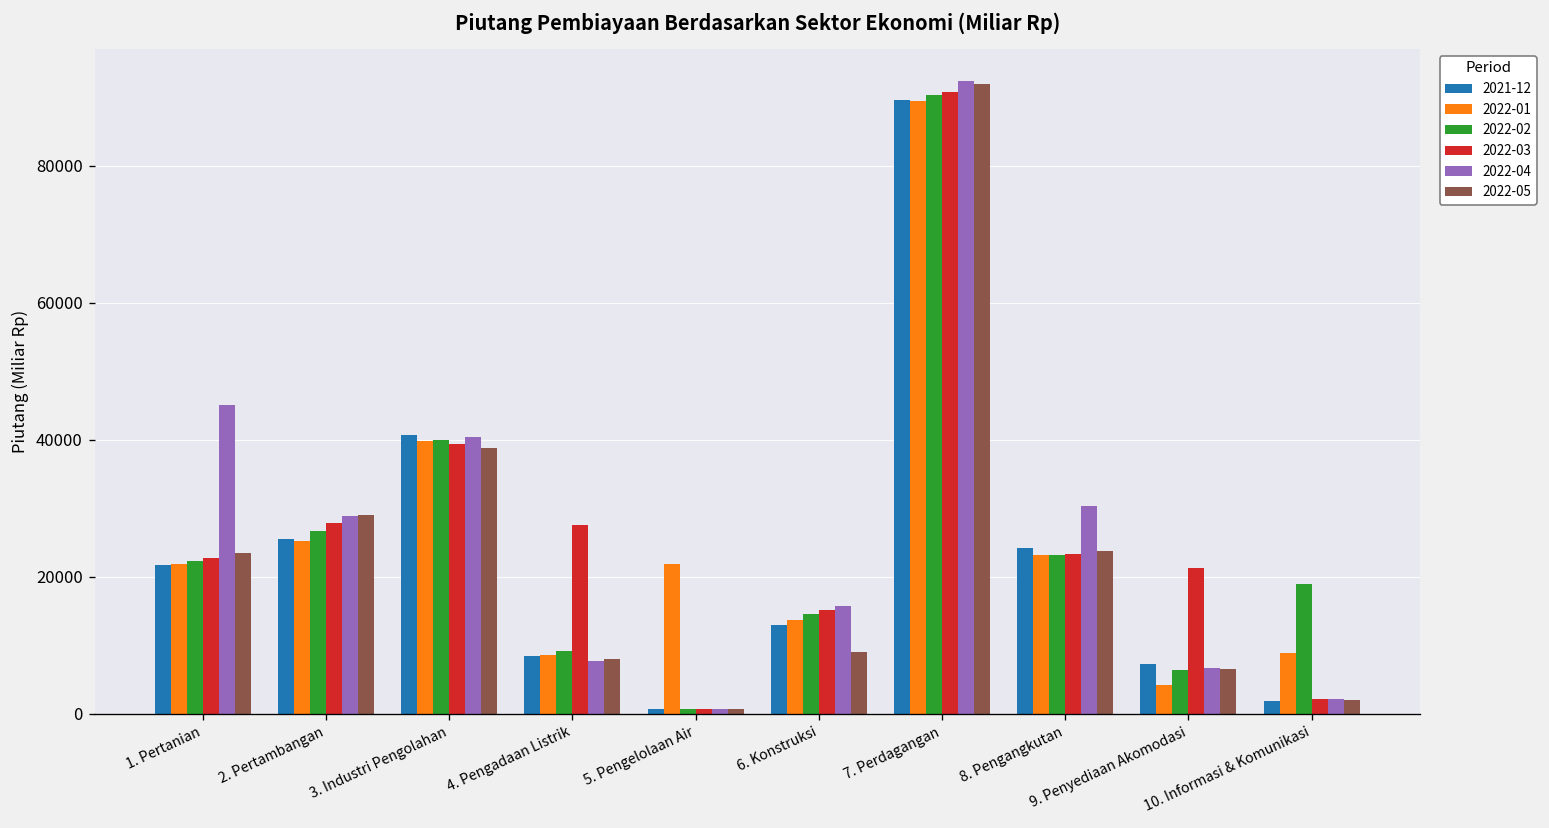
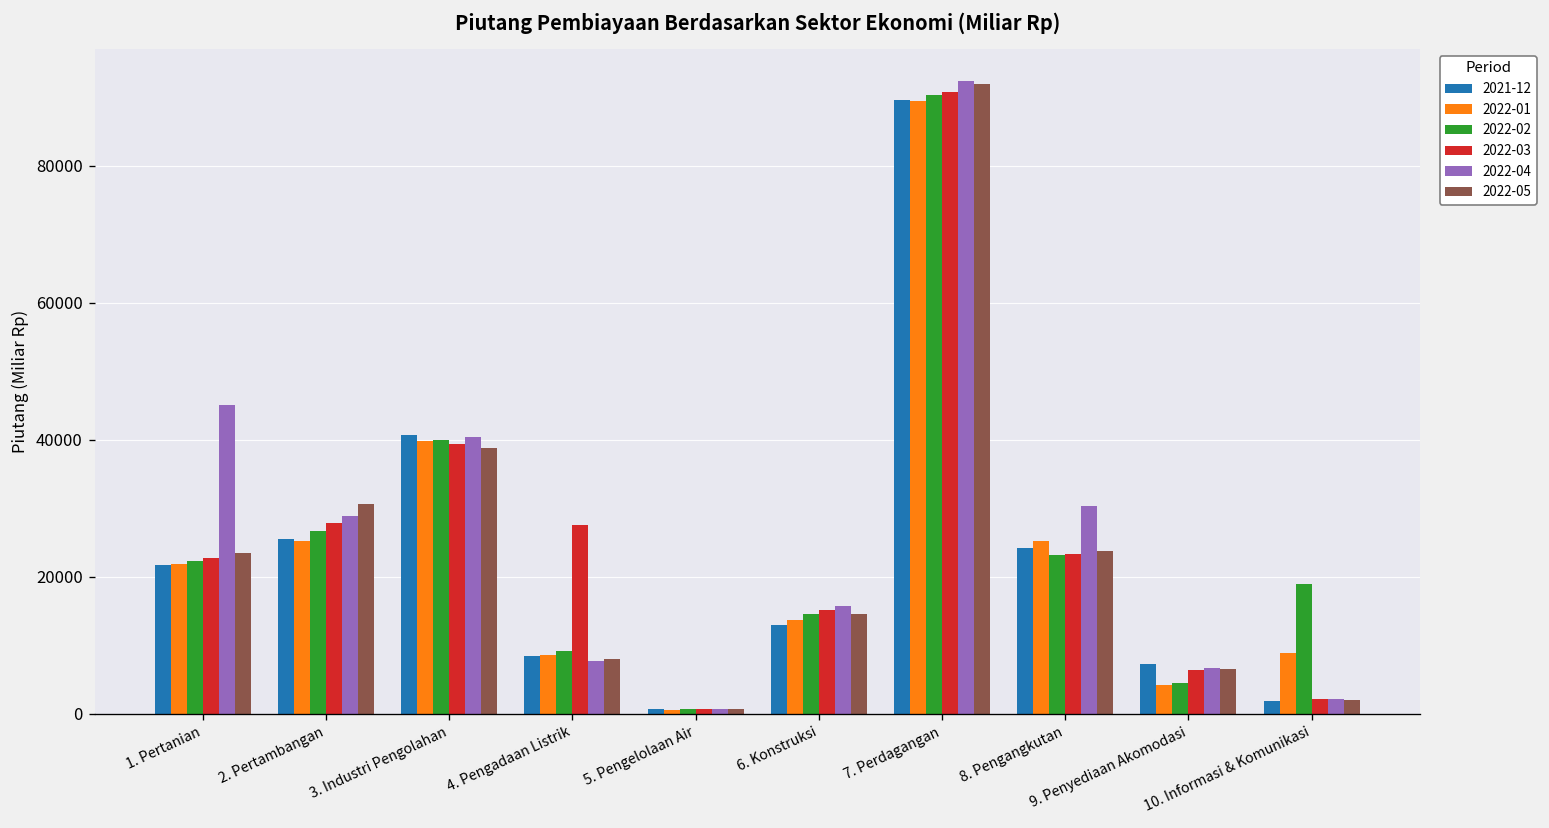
  {
    "2021-12": {
      "1. Pertanian": 22000,
      "2. Pertambangan": 25000,
      "3. Industri Pengolahan": 41000,
      "4. Pengadaan Listrik": 8000,
      "5. Pengelolaan Air": 1000,
      "6. Konstruksi": 13000,
      "7. Perdagangan": 90000,
      "8. Pengangkutan": 24000,
      "9. Penyediaan Akomodasi": 7000,
      "10. Informasi & Komunikasi": 2000
    },
    "2022-01": {
      "1. Pertanian": 22000,
      "2. Pertambangan": 25000,
      "3. Industri Pengolahan": 40000,
      "4. Pengadaan Listrik": 9000,
-     "5. Pengelolaan Air": 22000,
+     "5. Pengelolaan Air": 0,
      "6. Konstruksi": 14000,
      "7. Perdagangan": 89000,
-     "8. Pengangkutan": 23000,
+     "8. Pengangkutan": 25000,
      "9. Penyediaan Akomodasi": 4000,
      "10. Informasi & Komunikasi": 9000
    },
    "2022-02": {
      "1. Pertanian": 22000,
      "2. Pertambangan": 27000,
      "3. Industri Pengolahan": 40000,
      "4. Pengadaan Listrik": 9000,
      "5. Pengelolaan Air": 1000,
      "6. Konstruksi": 15000,
      "7. Perdagangan": 90000,
      "8. Pengangkutan": 23000,
-     "9. Penyediaan Akomodasi": 6000,
+     "9. Penyediaan Akomodasi": 5000,
      "10. Informasi & Komunikasi": 19000
    },
    "2022-03": {
      "1. Pertanian": 23000,
      "2. Pertambangan": 28000,
      "3. Industri Pengolahan": 39000,
      "4. Pengadaan Listrik": 28000,
      "5. Pengelolaan Air": 1000,
      "6. Konstruksi": 15000,
      "7. Perdagangan": 91000,
      "8. Pengangkutan": 23000,
-     "9. Penyediaan Akomodasi": 21000,
+     "9. Penyediaan Akomodasi": 6000,
      "10. Informasi & Komunikasi": 2000
    },
    "2022-04": {
      "1. Pertanian": 45000,
      "2. Pertambangan": 29000,
      "3. Industri Pengolahan": 40000,
      "4. Pengadaan Listrik": 8000,
      "5. Pengelolaan Air": 1000,
      "6. Konstruksi": 16000,
      "7. Perdagangan": 92000,
      "8. Pengangkutan": 30000,
      "9. Penyediaan Akomodasi": 7000,
      "10. Informasi & Komunikasi": 2000
    },
    "2022-05": {
      "1. Pertanian": 23000,
-     "2. Pertambangan": 29000,
+     "2. Pertambangan": 31000,
      "3. Industri Pengolahan": 39000,
      "4. Pengadaan Listrik": 8000,
      "5. Pengelolaan Air": 1000,
-     "6. Konstruksi": 9000,
+     "6. Konstruksi": 14000,
      "7. Perdagangan": 92000,
      "8. Pengangkutan": 24000,
      "9. Penyediaan Akomodasi": 6000,
      "10. Informasi & Komunikasi": 2000
    }
  }
